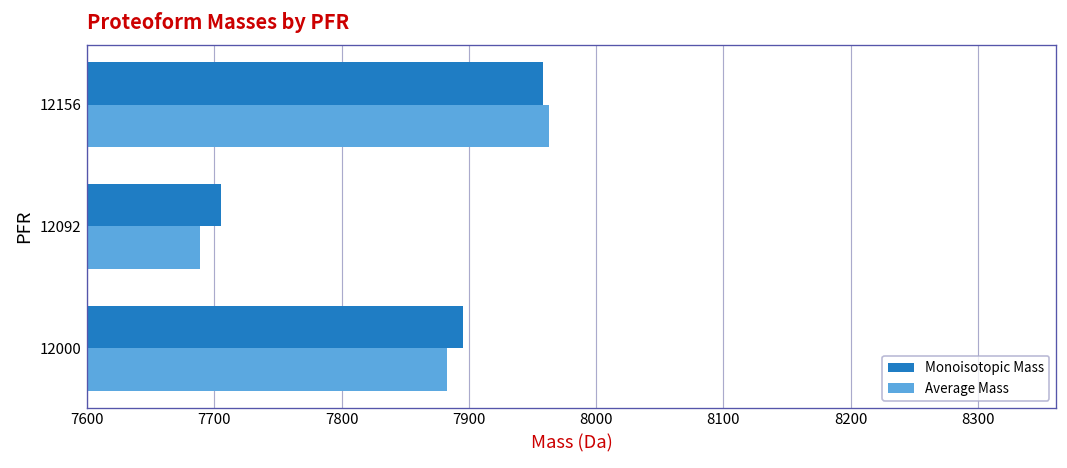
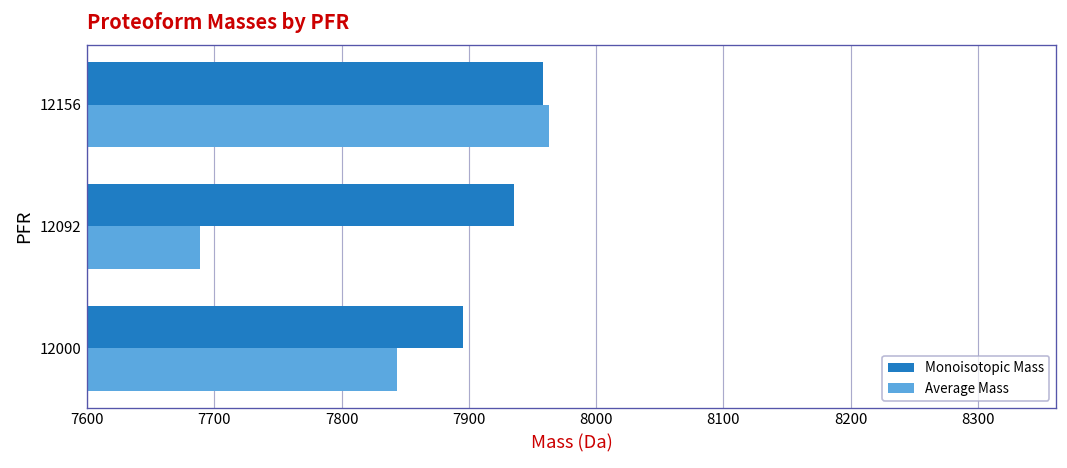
  {
    "Monoisotopic Mass": {
      "12156": 7958,
-     "12092": 7705,
+     "12092": 7936,
      "12000": 7895
    },
    "Average Mass": {
      "12156": 7963,
      "12092": 7689,
-     "12000": 7883
+     "12000": 7844
    }
  }
